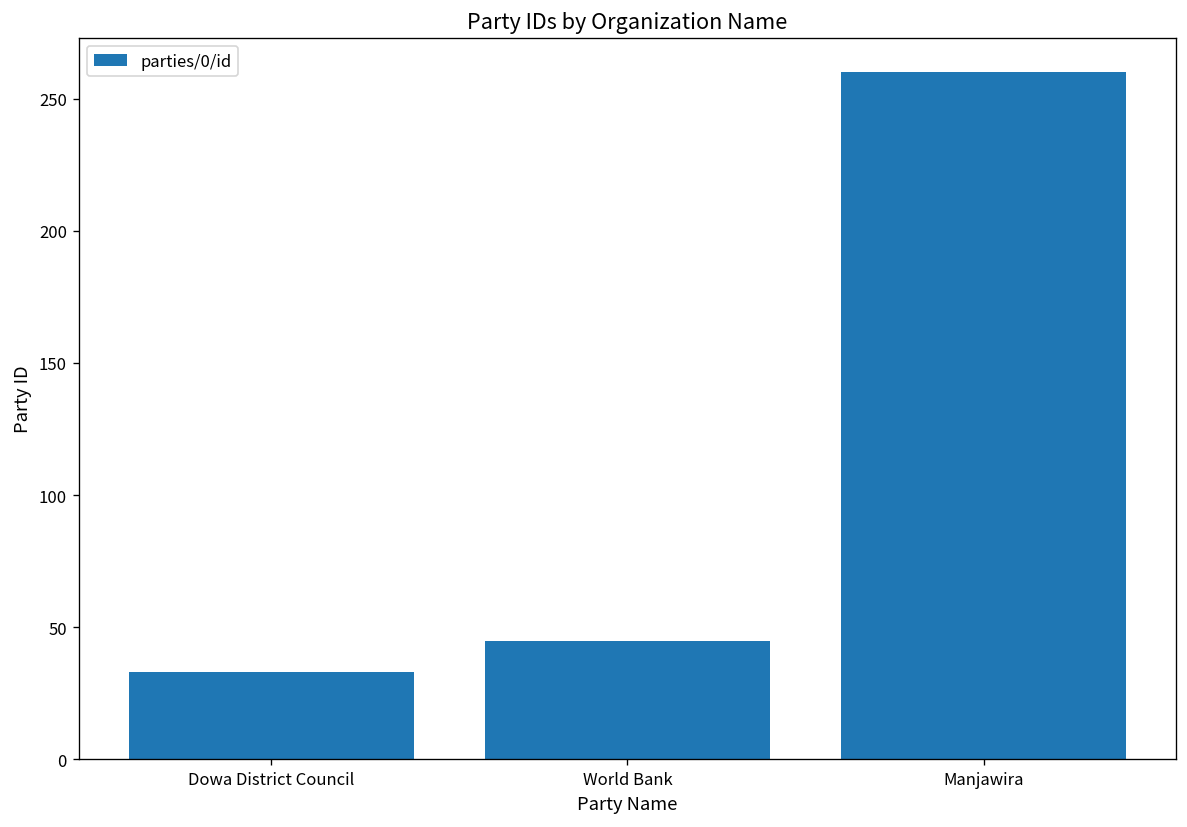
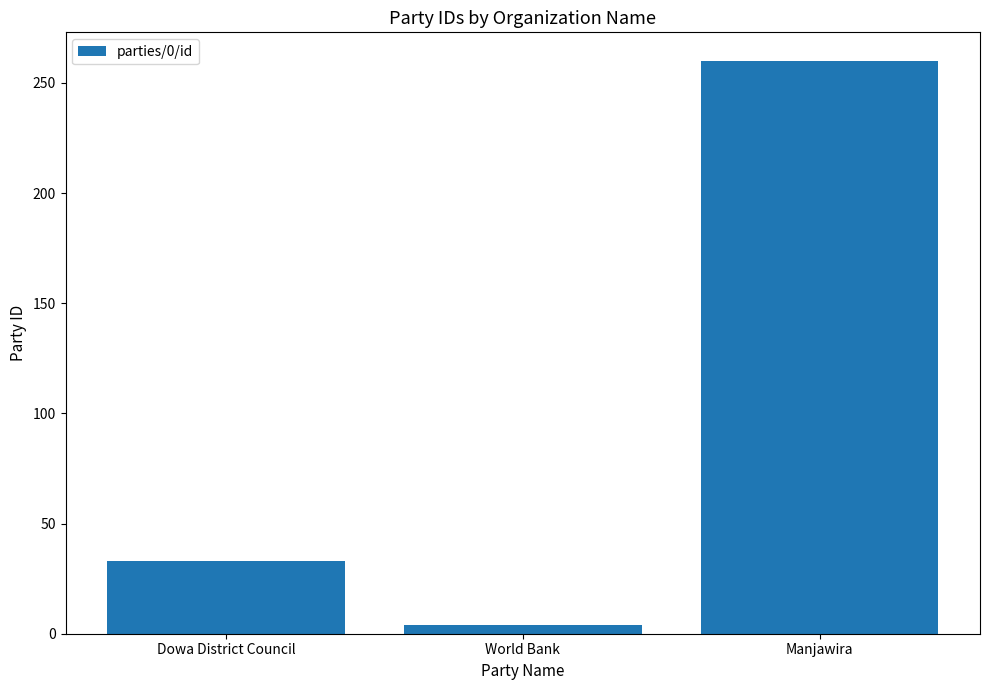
  {
    "Dowa District Council": 33,
-   "World Bank": 45,
+   "World Bank": 4,
    "Manjawira": 260
  }
